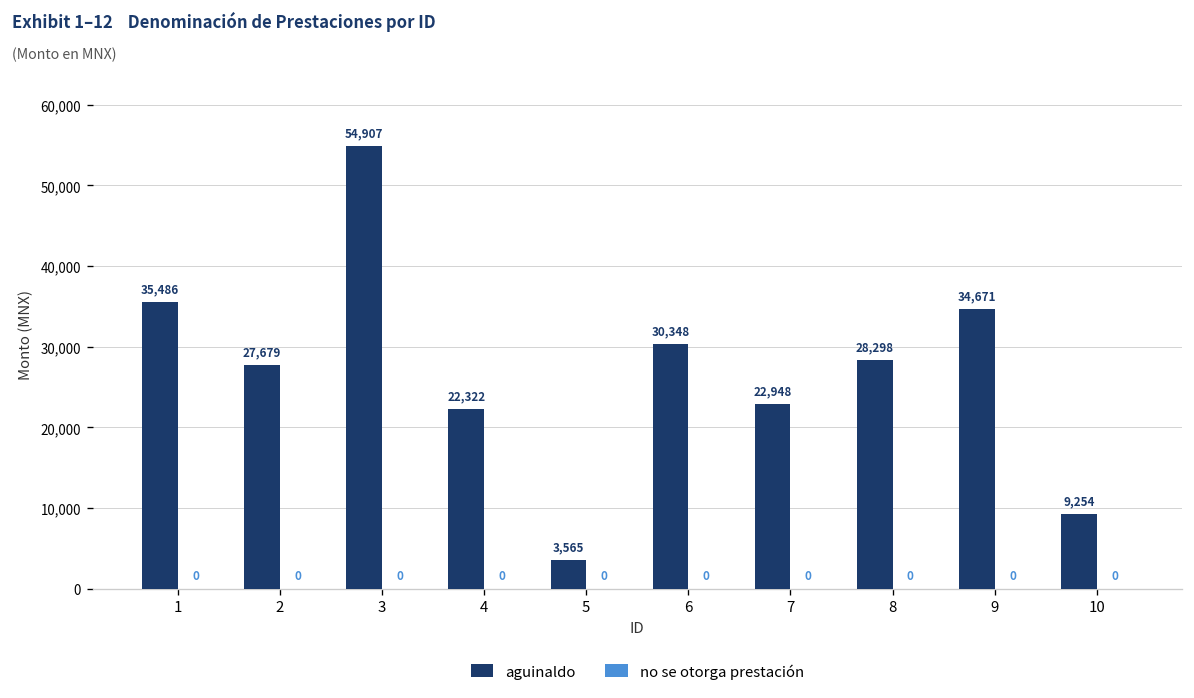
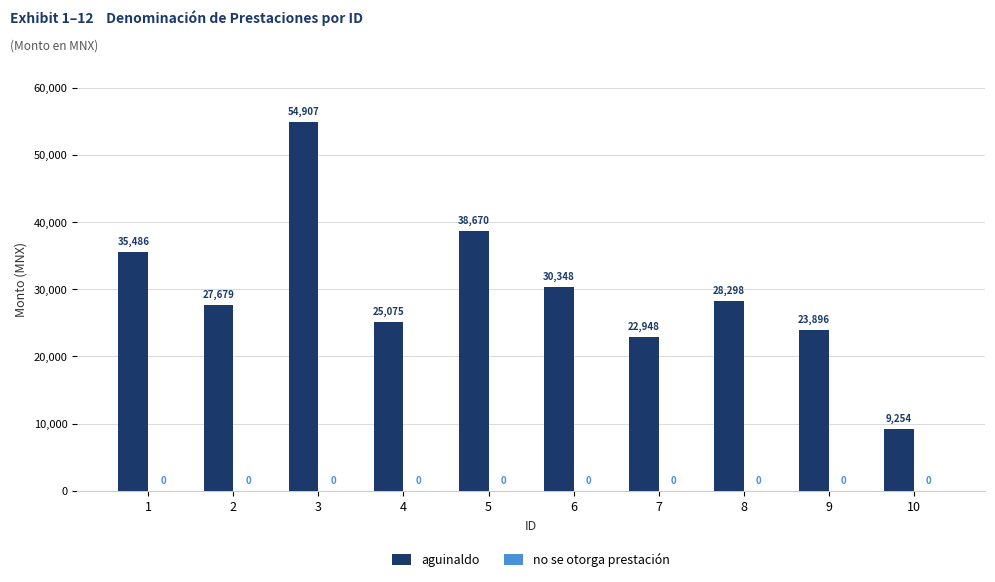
  {
    "aguinaldo": {
      "1": "35,486",
      "2": "27,679",
      "3": "54,907",
-     "4": "22,322",
-     "5": "3,565",
+     "4": "25,075",
+     "5": "38,670",
      "6": "30,348",
      "7": "22,948",
      "8": "28,298",
-     "9": "34,671",
+     "9": "23,896",
      "10": "9,254"
    },
    "no se otorga prestación": {
      "1": "0",
      "2": "0",
      "3": "0",
      "4": "0",
      "5": "0",
      "6": "0",
      "7": "0",
      "8": "0",
      "9": "0",
      "10": "0"
    }
  }
